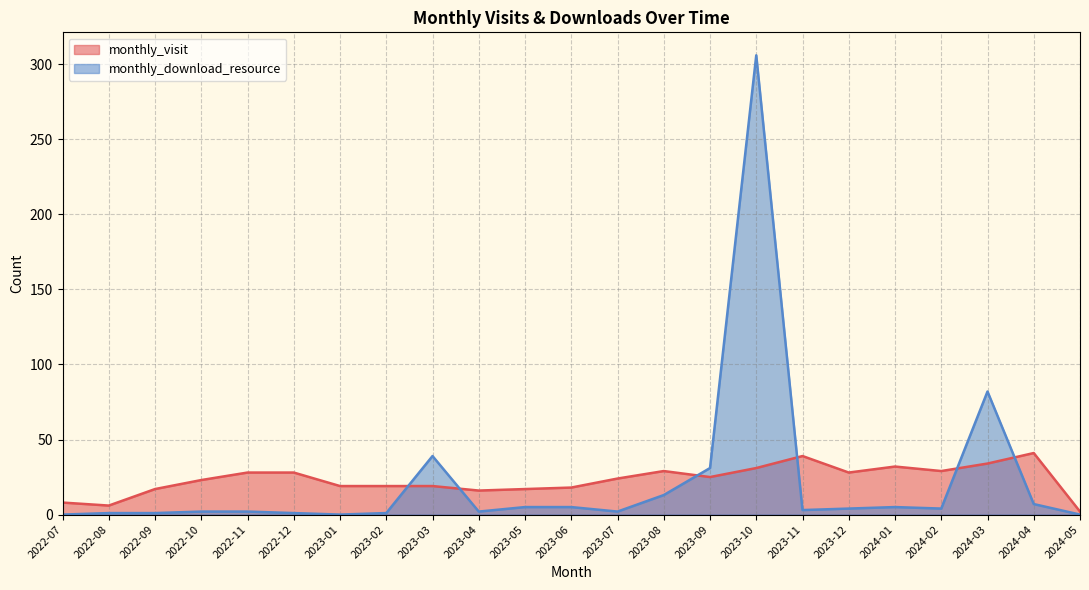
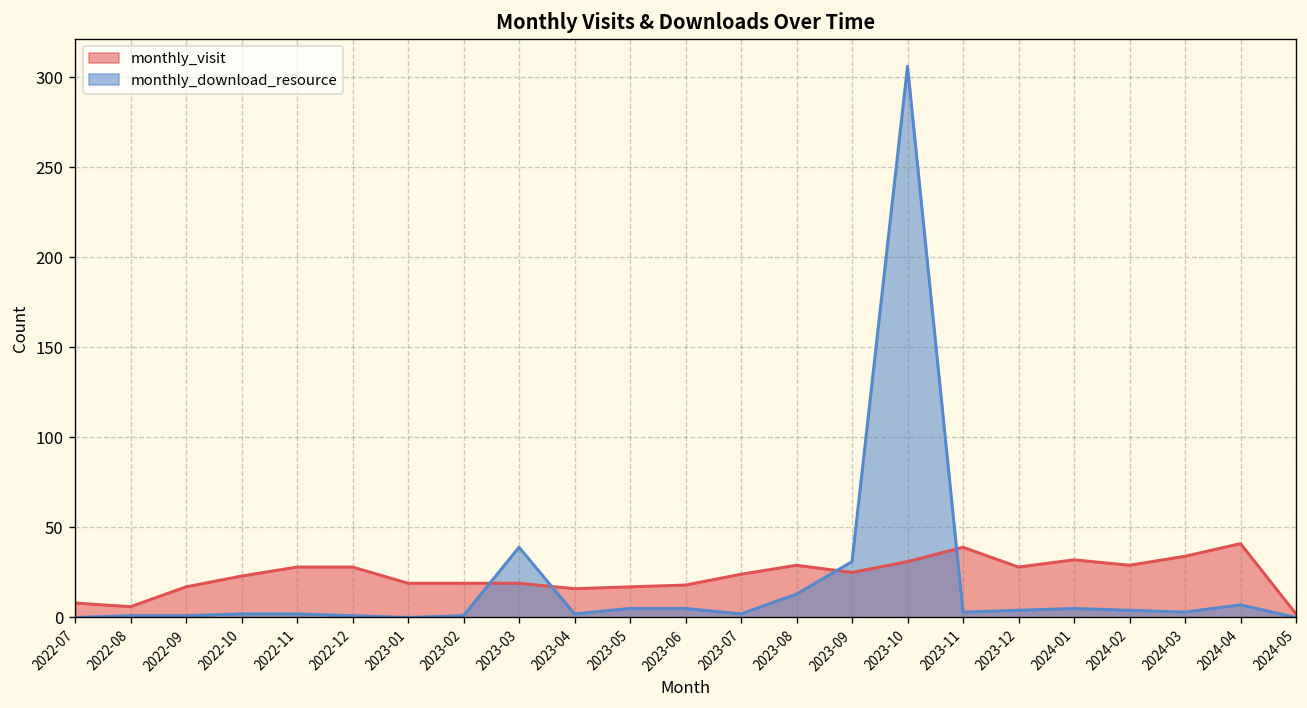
  {
    "monthly_visit": {
      "2022-07": 8,
      "2022-08": 6,
      "2022-09": 17,
      "2022-10": 23,
      "2022-11": 28,
      "2022-12": 28,
      "2023-01": 19,
      "2023-02": 19,
      "2023-03": 19,
      "2023-04": 16,
      "2023-05": 17,
      "2023-06": 18,
      "2023-07": 24,
      "2023-08": 29,
      "2023-09": 25,
      "2023-10": 31,
      "2023-11": 39,
      "2023-12": 28,
      "2024-01": 32,
      "2024-02": 29,
      "2024-03": 34,
      "2024-04": 41,
      "2024-05": 2
    },
    "monthly_download_resource": {
      "2022-07": 0,
      "2022-08": 1,
      "2022-09": 1,
      "2022-10": 2,
      "2022-11": 2,
      "2022-12": 1,
      "2023-01": 0,
      "2023-02": 1,
      "2023-03": 39,
      "2023-04": 2,
      "2023-05": 5,
      "2023-06": 5,
      "2023-07": 2,
      "2023-08": 13,
      "2023-09": 31,
      "2023-10": 306,
      "2023-11": 3,
      "2023-12": 4,
      "2024-01": 5,
      "2024-02": 4,
-     "2024-03": 82,
+     "2024-03": 3,
      "2024-04": 7,
      "2024-05": 0
    }
  }
